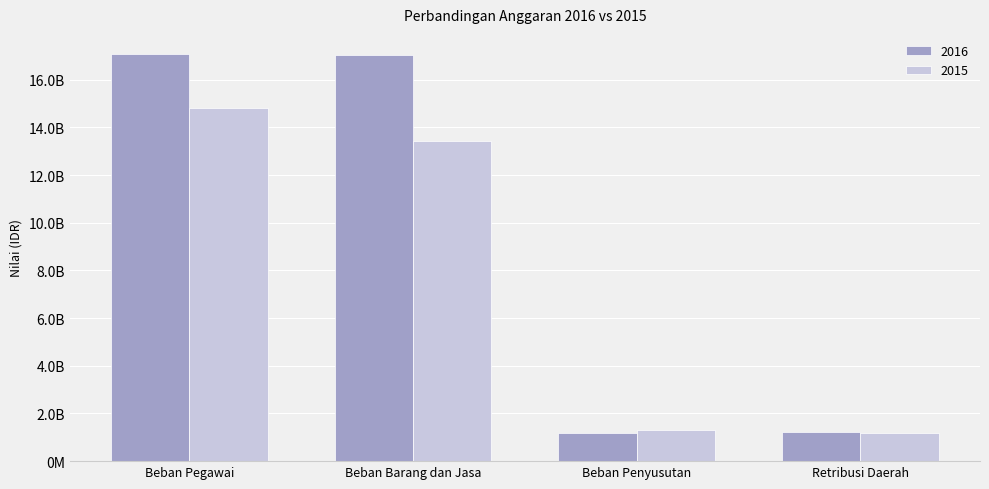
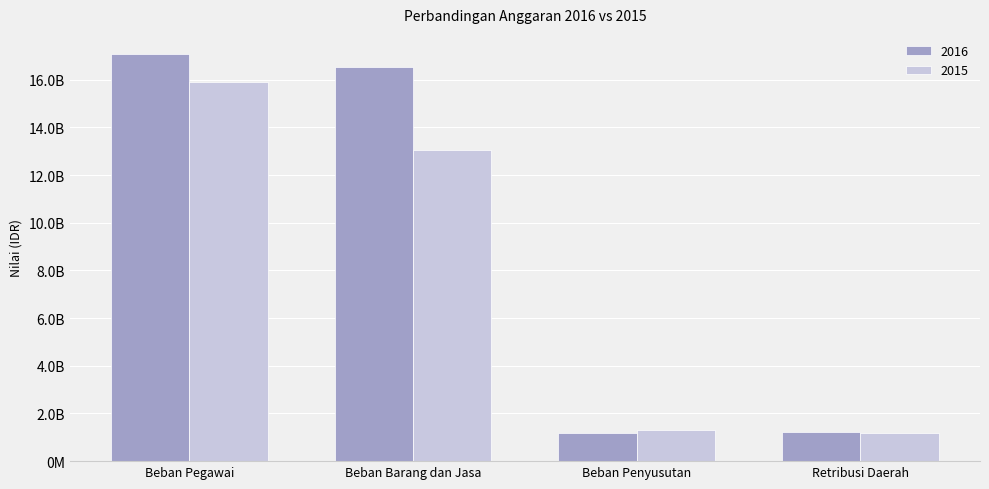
  {
    "2016": {
      "Beban Pegawai": 17100000000,
-     "Beban Barang dan Jasa": 17000000000,
+     "Beban Barang dan Jasa": 16500000000,
      "Beban Penyusutan": 1200000000,
      "Retribusi Daerah": 1200000000
    },
    "2015": {
-     "Beban Pegawai": 14800000000,
-     "Beban Barang dan Jasa": 13400000000,
+     "Beban Pegawai": 15900000000,
+     "Beban Barang dan Jasa": 13100000000,
      "Beban Penyusutan": 1300000000,
      "Retribusi Daerah": 1200000000
    }
  }
